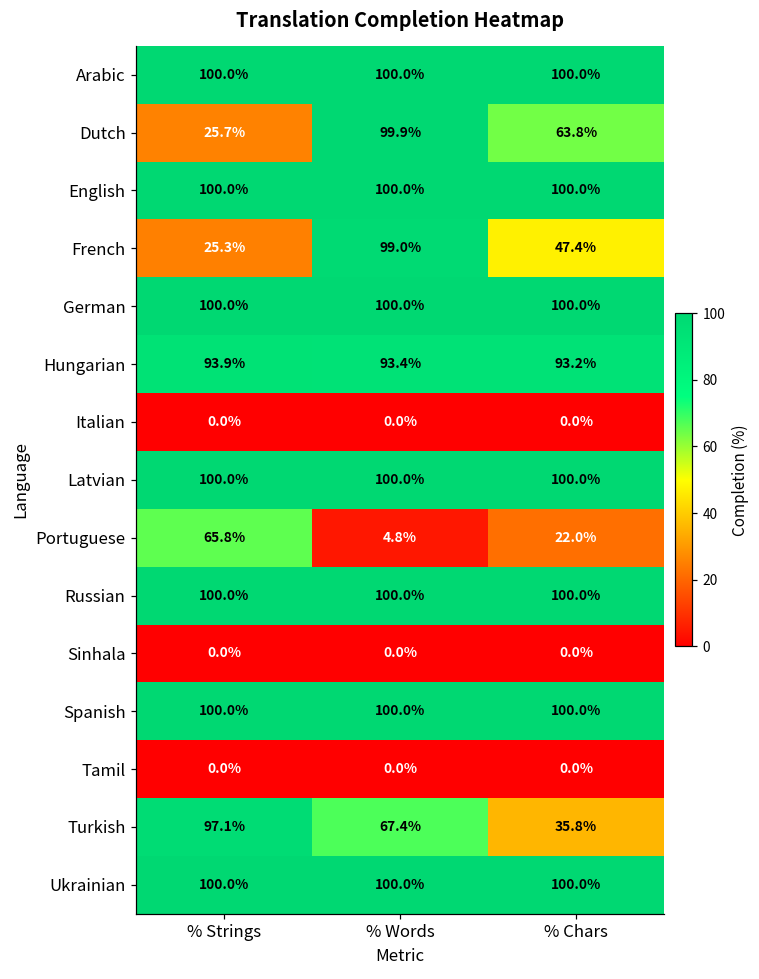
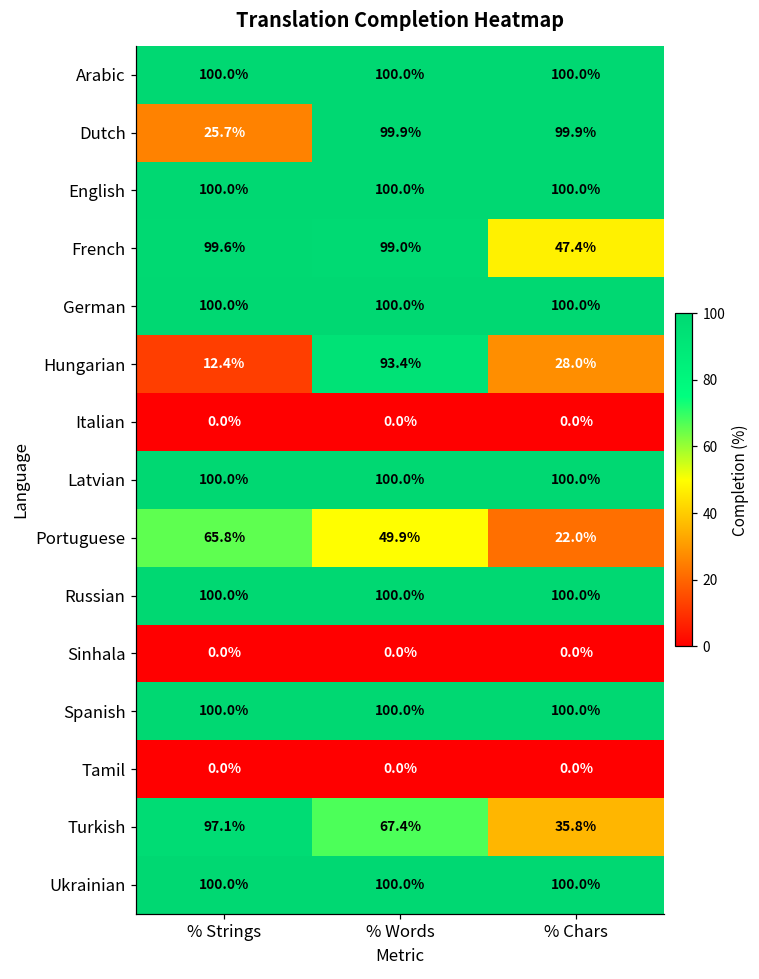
  {
    "Arabic": {
      "% Strings": "100.0%",
      "% Words": "100.0%",
      "% Chars": "100.0%"
    },
    "Dutch": {
      "% Strings": "25.7%",
      "% Words": "99.9%",
-     "% Chars": "63.8%"
+     "% Chars": "99.9%"
    },
    "English": {
      "% Strings": "100.0%",
      "% Words": "100.0%",
      "% Chars": "100.0%"
    },
    "French": {
-     "% Strings": "25.3%",
+     "% Strings": "99.6%",
      "% Words": "99.0%",
      "% Chars": "47.4%"
    },
    "German": {
      "% Strings": "100.0%",
      "% Words": "100.0%",
      "% Chars": "100.0%"
    },
    "Hungarian": {
-     "% Strings": "93.9%",
+     "% Strings": "12.4%",
      "% Words": "93.4%",
-     "% Chars": "93.2%"
+     "% Chars": "28.0%"
    },
    "Italian": {
      "% Strings": "0.0%",
      "% Words": "0.0%",
      "% Chars": "0.0%"
    },
    "Latvian": {
      "% Strings": "100.0%",
      "% Words": "100.0%",
      "% Chars": "100.0%"
    },
    "Portuguese": {
      "% Strings": "65.8%",
-     "% Words": "4.8%",
+     "% Words": "49.9%",
      "% Chars": "22.0%"
    },
    "Russian": {
      "% Strings": "100.0%",
      "% Words": "100.0%",
      "% Chars": "100.0%"
    },
    "Sinhala": {
      "% Strings": "0.0%",
      "% Words": "0.0%",
      "% Chars": "0.0%"
    },
    "Spanish": {
      "% Strings": "100.0%",
      "% Words": "100.0%",
      "% Chars": "100.0%"
    },
    "Tamil": {
      "% Strings": "0.0%",
      "% Words": "0.0%",
      "% Chars": "0.0%"
    },
    "Turkish": {
      "% Strings": "97.1%",
      "% Words": "67.4%",
      "% Chars": "35.8%"
    },
    "Ukrainian": {
      "% Strings": "100.0%",
      "% Words": "100.0%",
      "% Chars": "100.0%"
    }
  }
